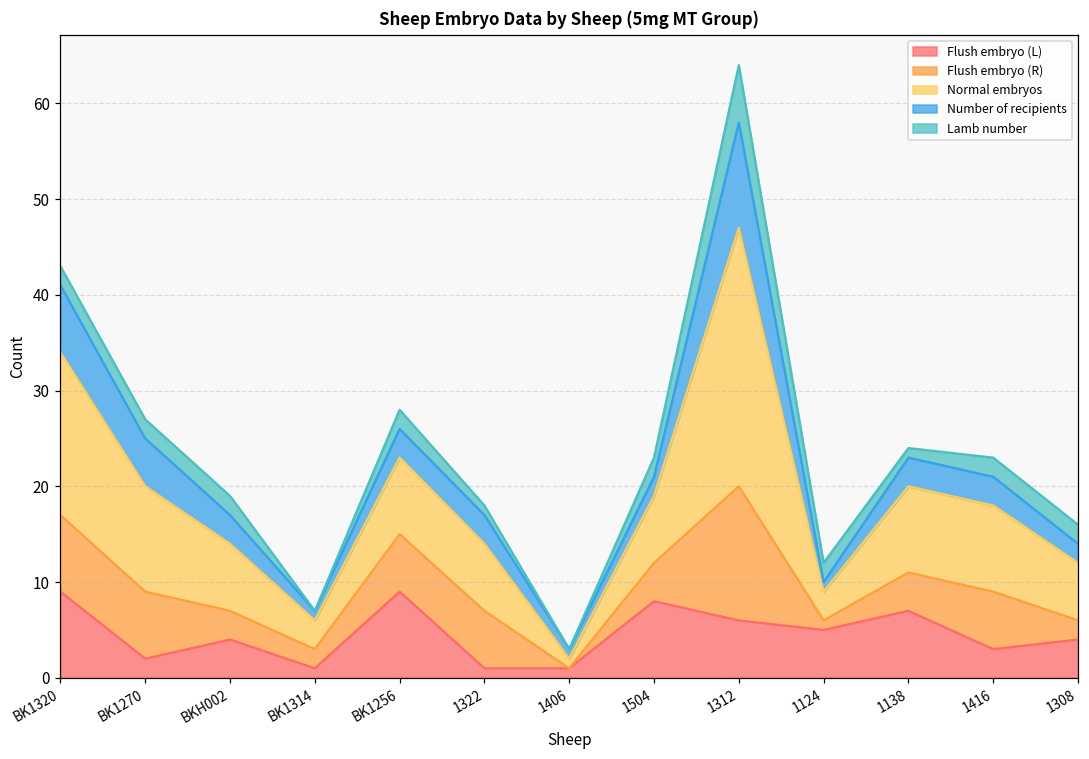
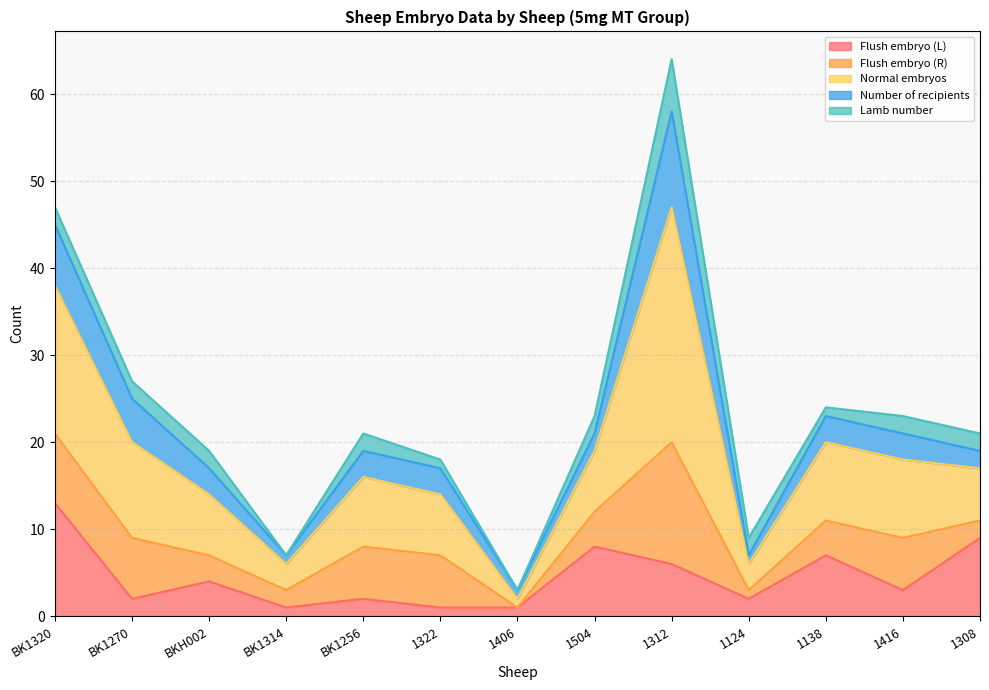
  {
    "Flush embryo (L)": {
-     "BK1320": 9,
+     "BK1320": 13,
      "BK1270": 2,
      "BKH002": 4,
      "BK1314": 1,
-     "BK1256": 9,
+     "BK1256": 2,
      "1322": 1,
      "1504": 8,
      "1312": 6,
-     "1124": 5,
+     "1124": 2,
      "1138": 7,
      "1416": 3,
-     "1308": 4
+     "1308": 9
    }
  }
